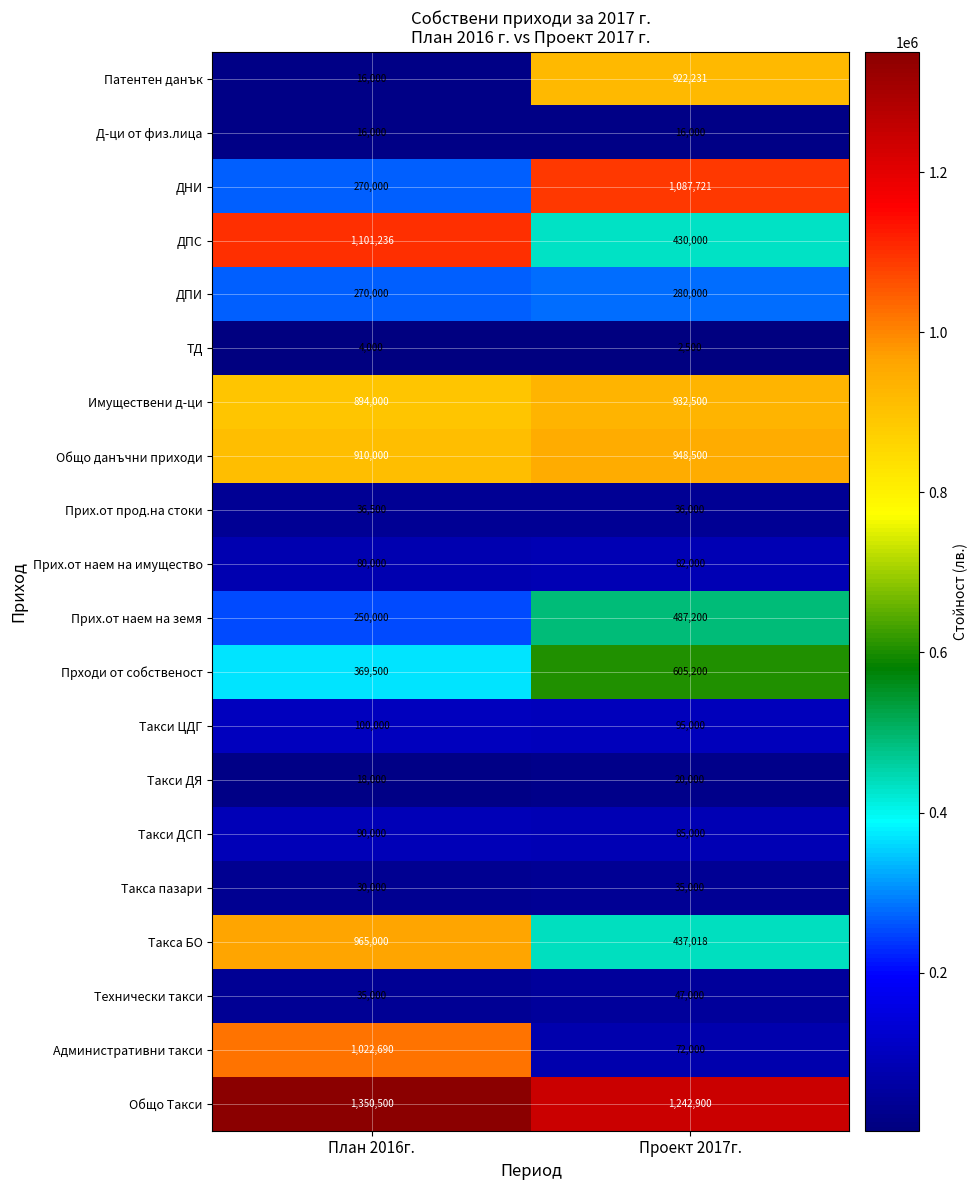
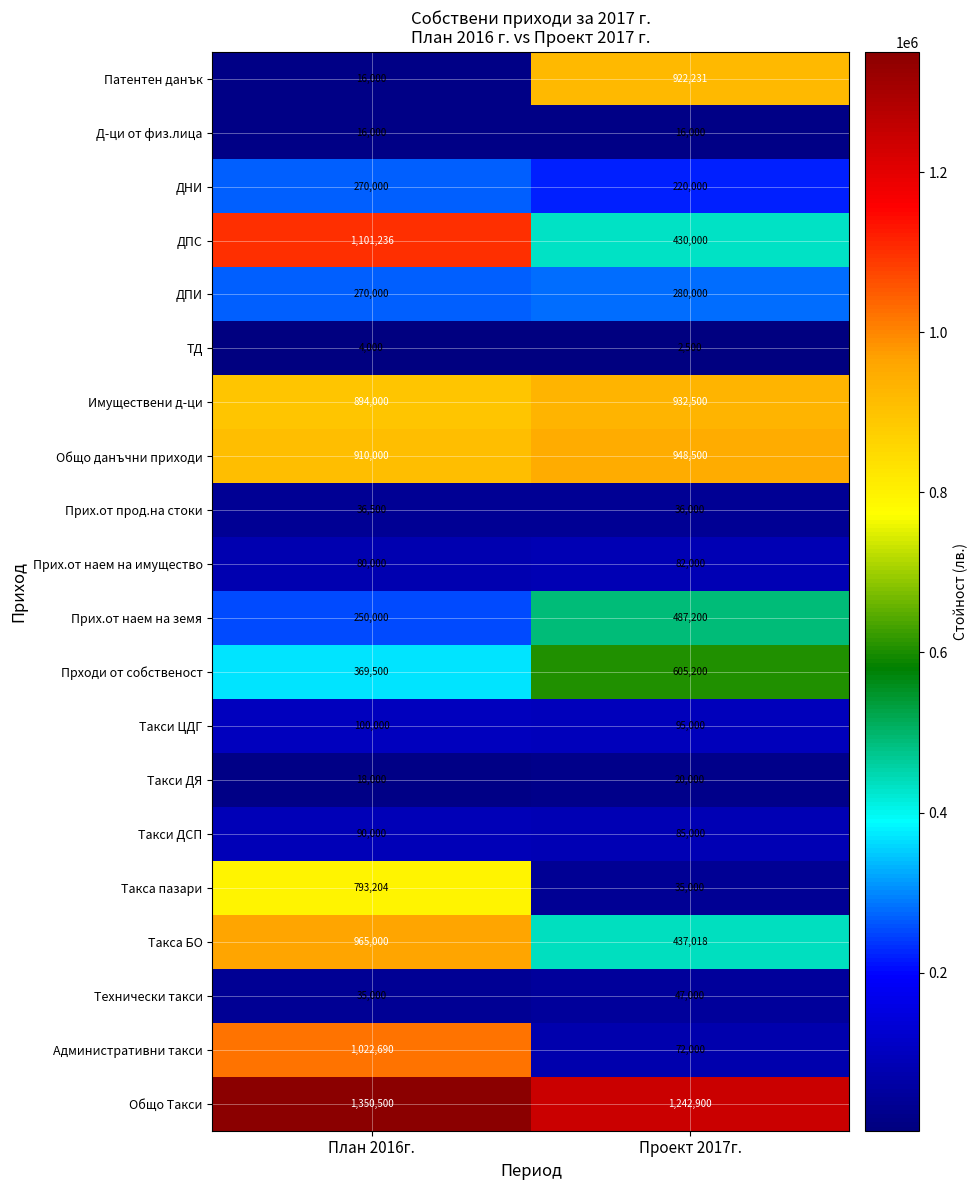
  {
    "Патентен данък": {
      "План 2016г.": "16,000",
      "Проект 2017г.": "922,231"
    },
    "Д-ци от физ.лица": {
      "План 2016г.": "16,000",
      "Проект 2017г.": "16,000"
    },
    "ДНИ": {
      "План 2016г.": "270,000",
-     "Проект 2017г.": "1,087,721"
+     "Проект 2017г.": "220,000"
    },
    "ДПС": {
      "План 2016г.": "1,101,236",
      "Проект 2017г.": "430,000"
    },
    "ДПИ": {
      "План 2016г.": "270,000",
      "Проект 2017г.": "280,000"
    },
    "ТД": {
      "План 2016г.": "4,000",
      "Проект 2017г.": "2,500"
    },
    "Имуществени д-ци": {
      "План 2016г.": "894,000",
      "Проект 2017г.": "932,500"
    },
    "Общо данъчни приходи": {
      "План 2016г.": "910,000",
      "Проект 2017г.": "948,500"
    },
    "Прих.от прод.на стоки": {
      "План 2016г.": "36,500",
      "Проект 2017г.": "36,000"
    },
    "Прих.от наем на имущество": {
      "План 2016г.": "80,000",
      "Проект 2017г.": "82,000"
    },
    "Прих.от наем на земя": {
      "План 2016г.": "250,000",
      "Проект 2017г.": "487,200"
    },
    "Прходи от собственост": {
      "План 2016г.": "369,500",
      "Проект 2017г.": "605,200"
    },
    "Такси ЦДГ": {
      "План 2016г.": "100,000",
      "Проект 2017г.": "95,000"
    },
    "Такси ДЯ": {
      "План 2016г.": "18,000",
      "Проект 2017г.": "20,000"
    },
    "Такси ДСП": {
      "План 2016г.": "90,000",
      "Проект 2017г.": "85,000"
    },
    "Такса пазари": {
-     "План 2016г.": "30,000",
+     "План 2016г.": "793,204",
      "Проект 2017г.": "35,000"
    },
    "Такса БО": {
      "План 2016г.": "965,000",
      "Проект 2017г.": "437,018"
    },
    "Технически такси": {
      "План 2016г.": "35,000",
      "Проект 2017г.": "47,000"
    },
    "Административни такси": {
      "План 2016г.": "1,022,690",
      "Проект 2017г.": "72,000"
    },
    "Общо Такси": {
      "План 2016г.": "1,350,500",
      "Проект 2017г.": "1,242,900"
    }
  }
